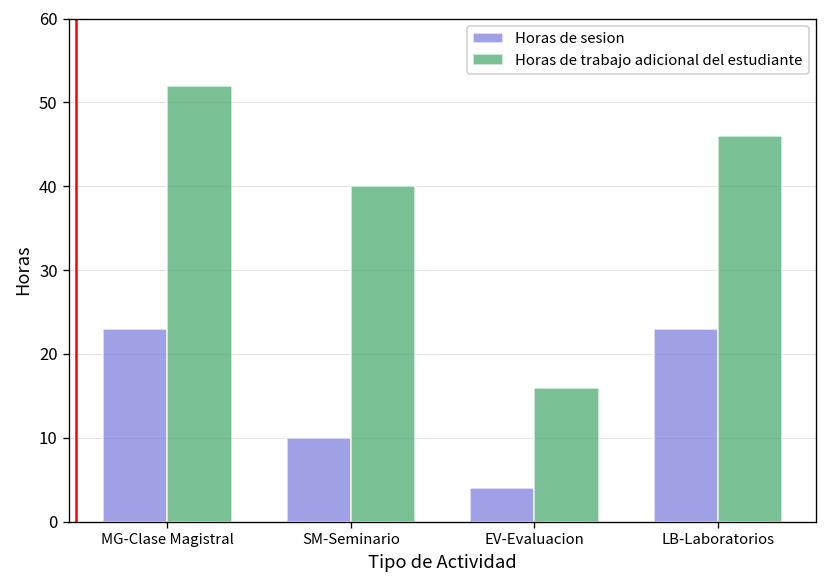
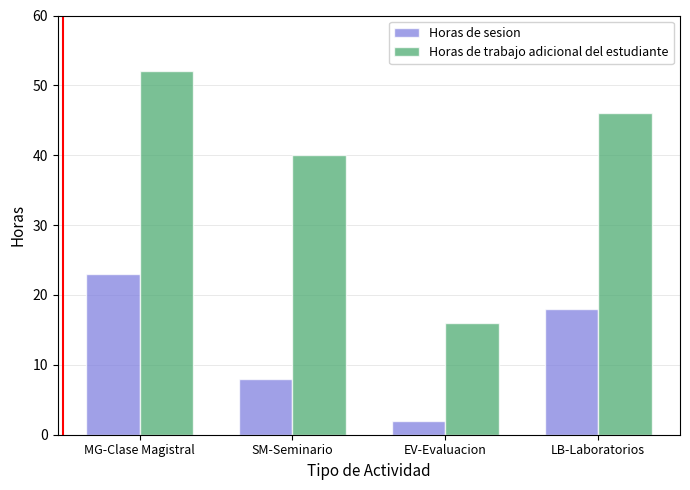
  {
    "Horas de sesion": {
      "MG-Clase Magistral": 23,
-     "SM-Seminario": 10,
-     "EV-Evaluacion": 4,
-     "LB-Laboratorios": 23
+     "SM-Seminario": 8,
+     "EV-Evaluacion": 2,
+     "LB-Laboratorios": 18
    },
    "Horas de trabajo adicional del estudiante": {
      "MG-Clase Magistral": 52,
      "SM-Seminario": 40,
      "EV-Evaluacion": 16,
      "LB-Laboratorios": 46
    }
  }
